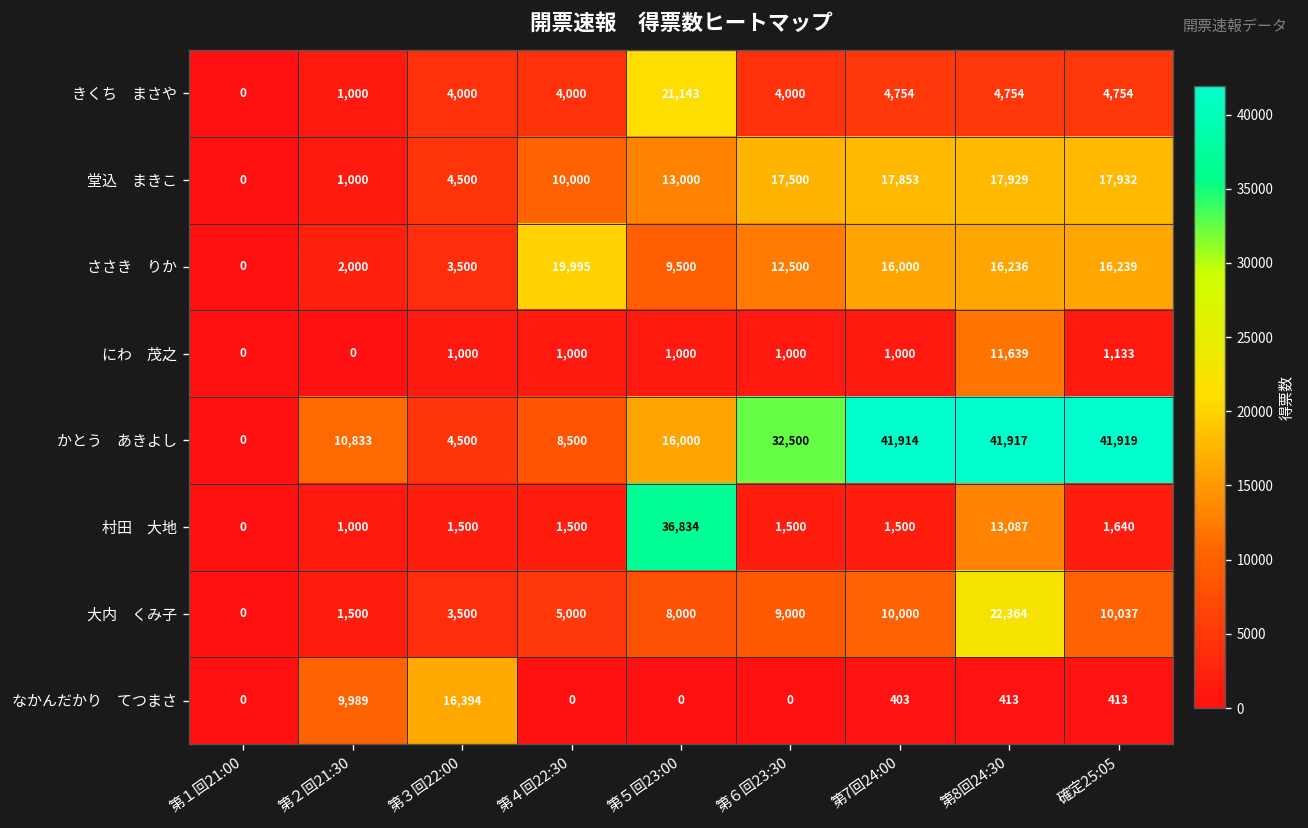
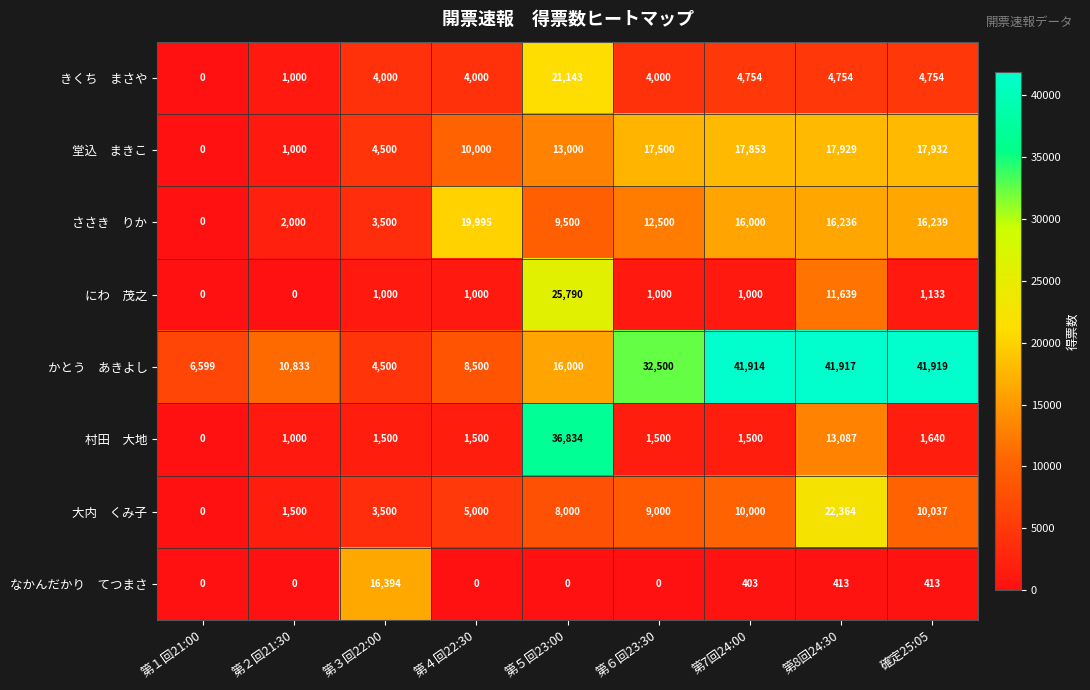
  {
    "きくち まさや": {
      "第１回21:00": "0",
      "第２回21:30": "1,000",
      "第３回22:00": "4,000",
      "第４回22:30": "4,000",
      "第５回23:00": "21,143",
      "第６回23:30": "4,000",
      "第7回24:00": "4,754",
      "第8回24:30": "4,754",
      "確定25:05": "4,754"
    },
    "堂込 まきこ": {
      "第１回21:00": "0",
      "第２回21:30": "1,000",
      "第３回22:00": "4,500",
      "第４回22:30": "10,000",
      "第５回23:00": "13,000",
      "第６回23:30": "17,500",
      "第7回24:00": "17,853",
      "第8回24:30": "17,929",
      "確定25:05": "17,932"
    },
    "ささき りか": {
      "第１回21:00": "0",
      "第２回21:30": "2,000",
      "第３回22:00": "3,500",
      "第４回22:30": "19,995",
      "第５回23:00": "9,500",
      "第６回23:30": "12,500",
      "第7回24:00": "16,000",
      "第8回24:30": "16,236",
      "確定25:05": "16,239"
    },
    "にわ 茂之": {
      "第１回21:00": "0",
      "第２回21:30": "0",
      "第３回22:00": "1,000",
      "第４回22:30": "1,000",
-     "第５回23:00": "1,000",
+     "第５回23:00": "25,790",
      "第６回23:30": "1,000",
      "第7回24:00": "1,000",
      "第8回24:30": "11,639",
      "確定25:05": "1,133"
    },
    "かとう あきよし": {
-     "第１回21:00": "0",
+     "第１回21:00": "6,599",
      "第２回21:30": "10,833",
      "第３回22:00": "4,500",
      "第４回22:30": "8,500",
      "第５回23:00": "16,000",
      "第６回23:30": "32,500",
      "第7回24:00": "41,914",
      "第8回24:30": "41,917",
      "確定25:05": "41,919"
    },
    "村田 大地": {
      "第１回21:00": "0",
      "第２回21:30": "1,000",
      "第３回22:00": "1,500",
      "第４回22:30": "1,500",
      "第５回23:00": "36,834",
      "第６回23:30": "1,500",
      "第7回24:00": "1,500",
      "第8回24:30": "13,087",
      "確定25:05": "1,640"
    },
    "大内 くみ子": {
      "第１回21:00": "0",
      "第２回21:30": "1,500",
      "第３回22:00": "3,500",
      "第４回22:30": "5,000",
      "第５回23:00": "8,000",
      "第６回23:30": "9,000",
      "第7回24:00": "10,000",
      "第8回24:30": "22,364",
      "確定25:05": "10,037"
    },
    "なかんだかり てつまさ": {
      "第１回21:00": "0",
-     "第２回21:30": "9,989",
+     "第２回21:30": "0",
      "第３回22:00": "16,394",
      "第４回22:30": "0",
      "第５回23:00": "0",
      "第６回23:30": "0",
      "第7回24:00": "403",
      "第8回24:30": "413",
      "確定25:05": "413"
    }
  }
